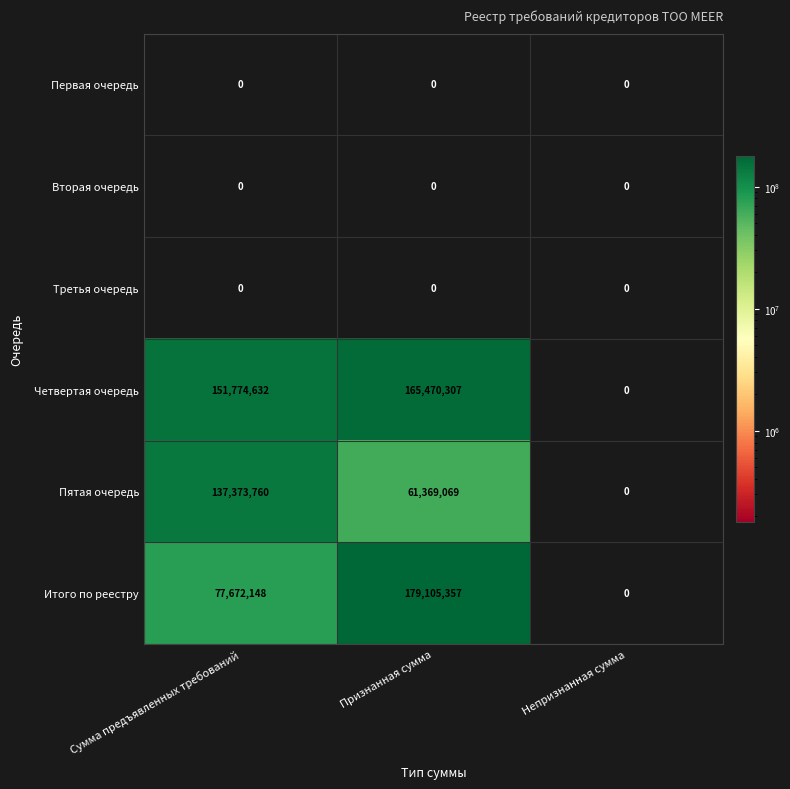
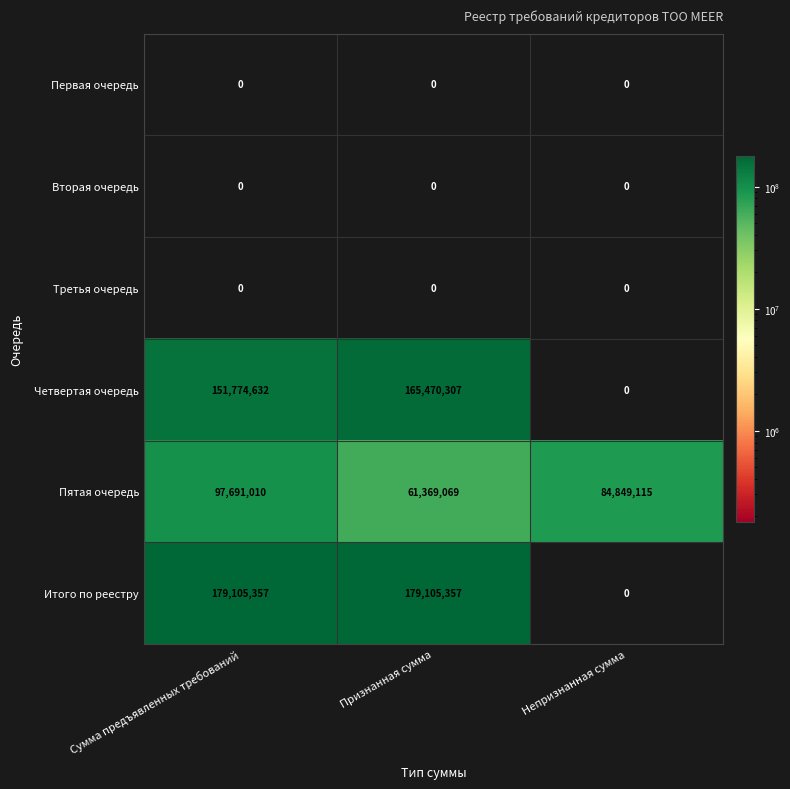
  {
    "Первая очередь": {
      "Сумма предъявленных требований": "0",
      "Признанная сумма": "0",
      "Непризнанная сумма": "0"
    },
    "Вторая очередь": {
      "Сумма предъявленных требований": "0",
      "Признанная сумма": "0",
      "Непризнанная сумма": "0"
    },
    "Третья очередь": {
      "Сумма предъявленных требований": "0",
      "Признанная сумма": "0",
      "Непризнанная сумма": "0"
    },
    "Четвертая очередь": {
      "Сумма предъявленных требований": "151,774,632",
      "Признанная сумма": "165,470,307",
      "Непризнанная сумма": "0"
    },
    "Пятая очередь": {
-     "Сумма предъявленных требований": "137,373,760",
+     "Сумма предъявленных требований": "97,691,010",
      "Признанная сумма": "61,369,069",
-     "Непризнанная сумма": "0"
+     "Непризнанная сумма": "84,849,115"
    },
    "Итого по реестру": {
-     "Сумма предъявленных требований": "77,672,148",
+     "Сумма предъявленных требований": "179,105,357",
      "Признанная сумма": "179,105,357",
      "Непризнанная сумма": "0"
    }
  }
